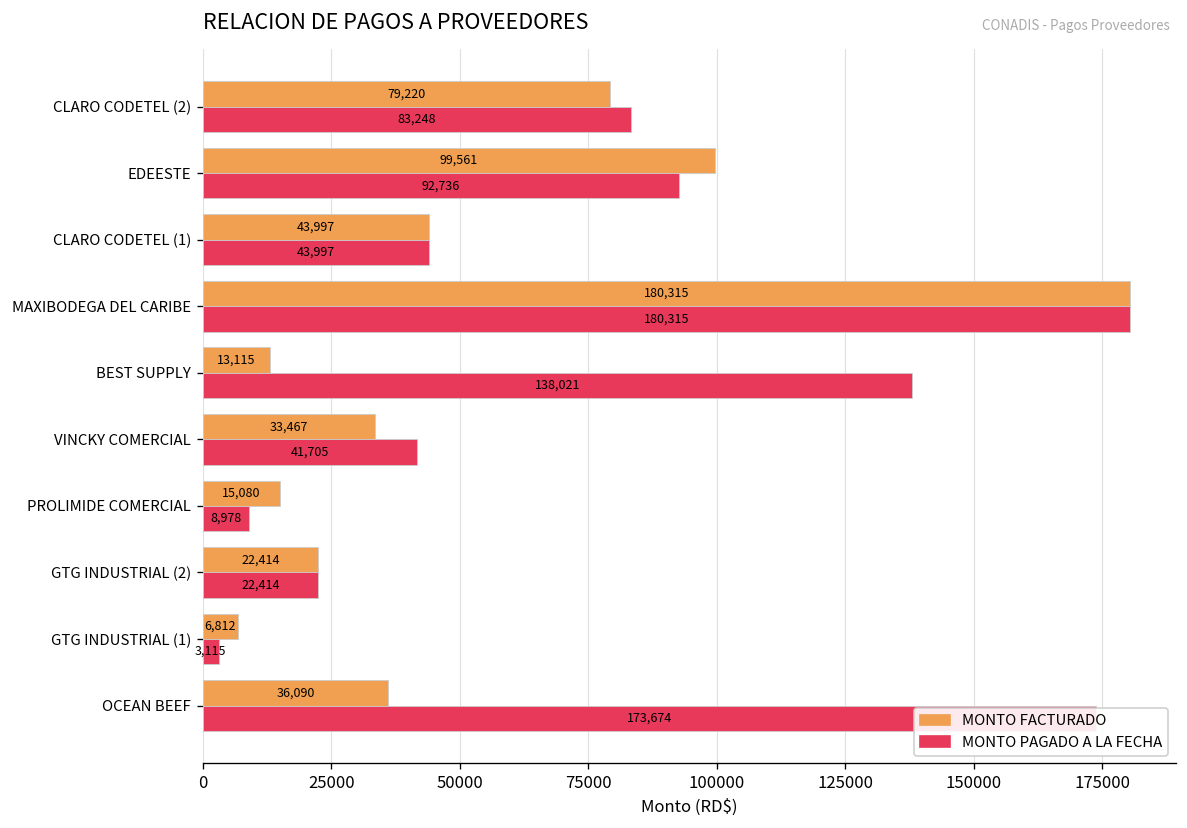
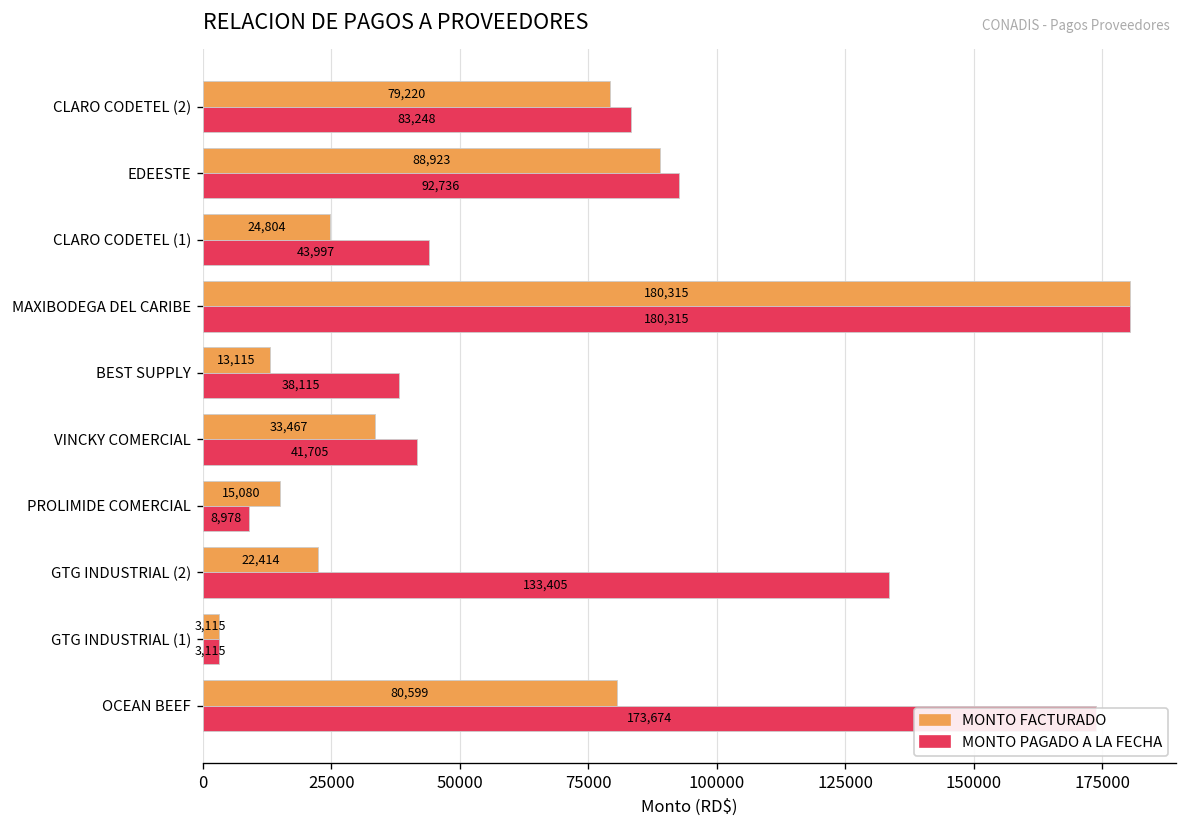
  {
    "MONTO FACTURADO": {
      "CLARO CODETEL (2)": "79,220",
-     "EDEESTE": "99,561",
-     "CLARO CODETEL (1)": "43,997",
+     "EDEESTE": "88,923",
+     "CLARO CODETEL (1)": "24,804",
      "MAXIBODEGA DEL CARIBE": "180,315",
      "BEST SUPPLY": "13,115",
      "VINCKY COMERCIAL": "33,467",
      "PROLIMIDE COMERCIAL": "15,080",
      "GTG INDUSTRIAL (2)": "22,414",
-     "GTG INDUSTRIAL (1)": "6,812",
-     "OCEAN BEEF": "36,090"
+     "GTG INDUSTRIAL (1)": "3,115",
+     "OCEAN BEEF": "80,599"
    },
    "MONTO PAGADO A LA FECHA": {
      "CLARO CODETEL (2)": "83,248",
      "EDEESTE": "92,736",
      "CLARO CODETEL (1)": "43,997",
      "MAXIBODEGA DEL CARIBE": "180,315",
-     "BEST SUPPLY": "138,021",
+     "BEST SUPPLY": "38,115",
      "VINCKY COMERCIAL": "41,705",
      "PROLIMIDE COMERCIAL": "8,978",
-     "GTG INDUSTRIAL (2)": "22,414",
+     "GTG INDUSTRIAL (2)": "133,405",
      "GTG INDUSTRIAL (1)": "3,115"
    }
  }
